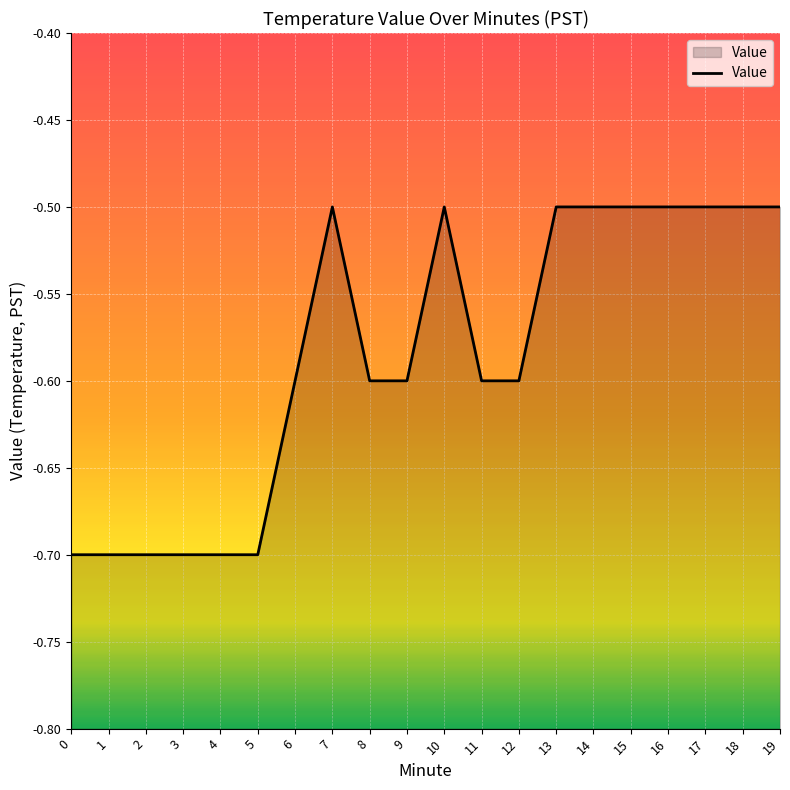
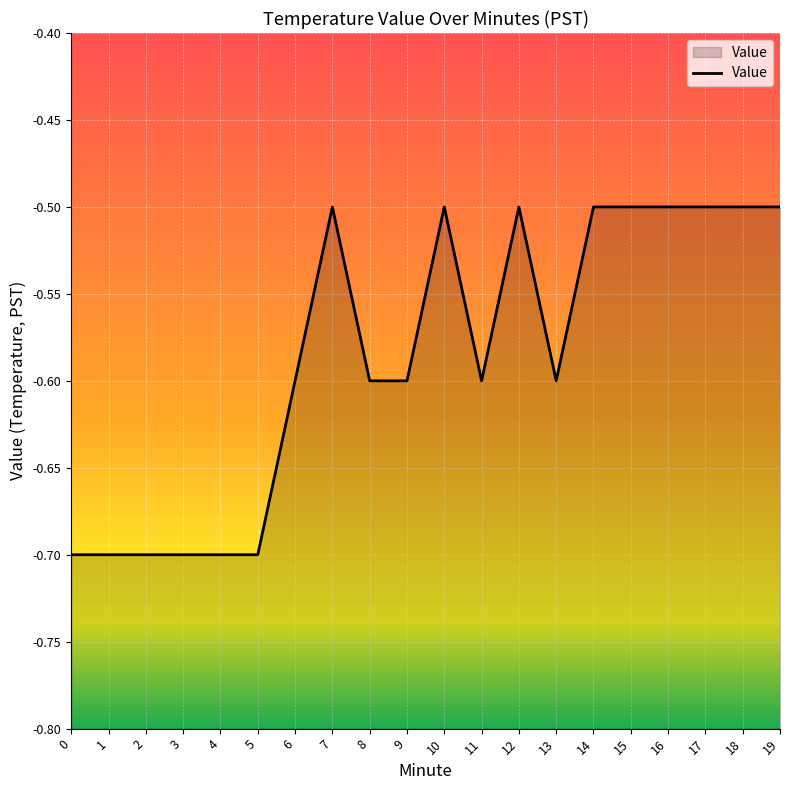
  {
    "0": -0.7,
    "1": -0.7,
    "2": -0.7,
    "3": -0.7,
    "4": -0.7,
    "5": -0.7,
    "6": -0.6,
    "7": -0.5,
    "8": -0.6,
    "9": -0.6,
    "10": -0.5,
    "11": -0.6,
-   "12": -0.6,
-   "13": -0.5,
+   "12": -0.5,
+   "13": -0.6,
    "14": -0.5,
    "15": -0.5,
    "16": -0.5,
    "17": -0.5,
    "18": -0.5,
    "19": -0.5
  }
